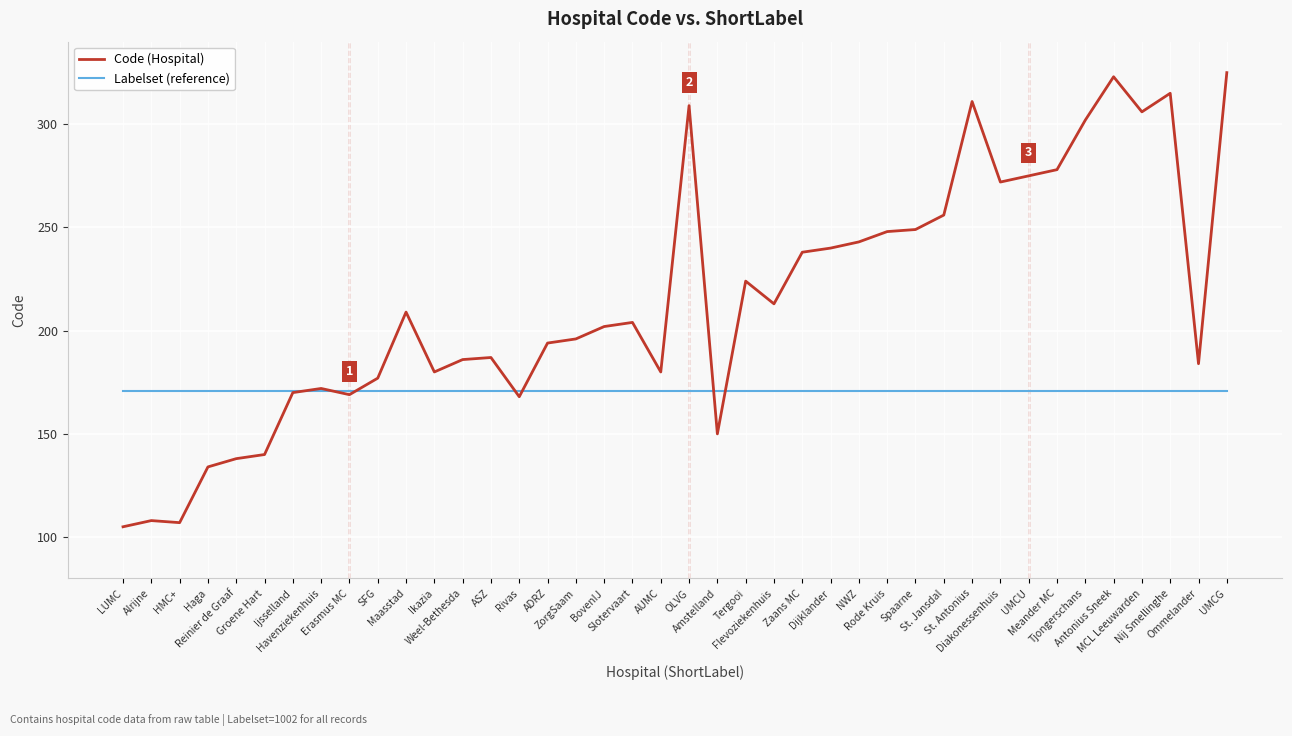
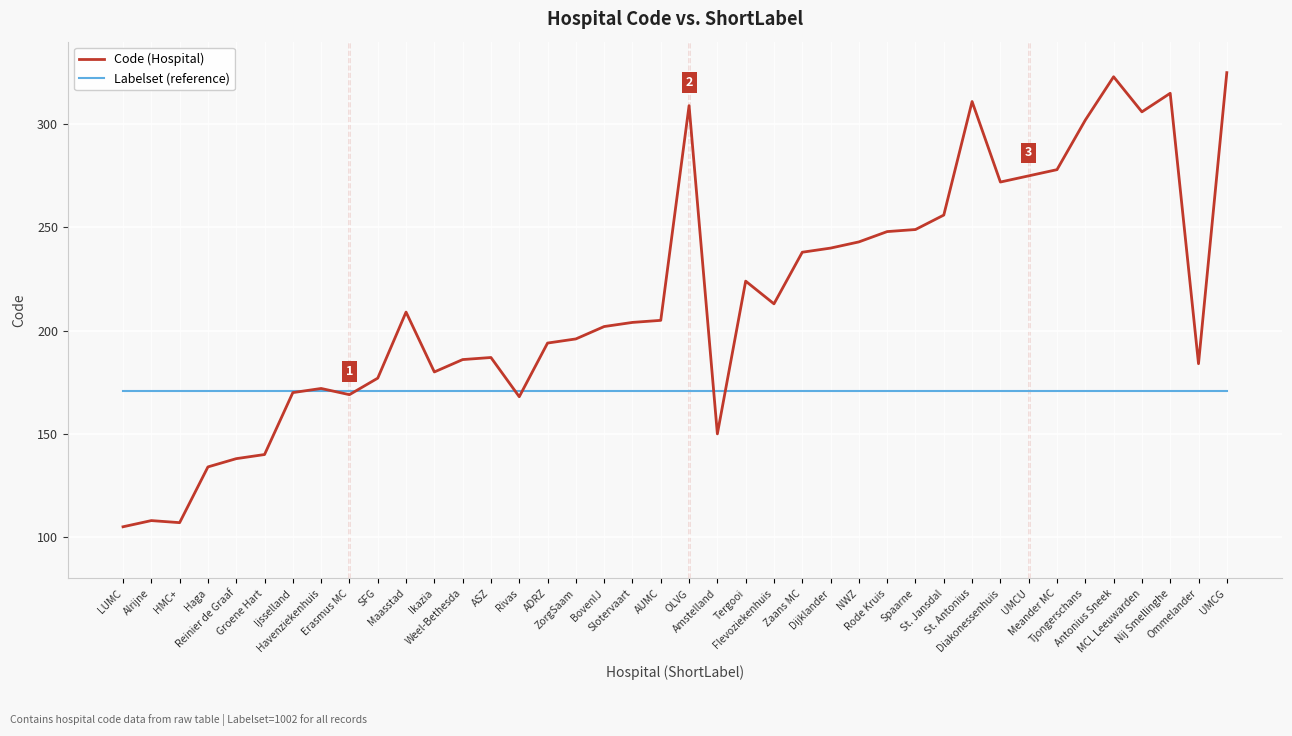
  {
    "Code (Hospital)": {
      "LUMC": 105,
      "Alrijne": 108,
      "HMC+": 107,
      "Haga": 134,
      "Reinier de Graaf": 138,
      "Groene Hart": 140,
      "Erasmus MC": 169,
      "SFG": 177,
      "Maasstad": 209,
      "Ikazia": 180,
      "Weel-Bethesda": 186,
      "ASZ": 187,
      "Rivas": 168,
      "ADRZ": 194,
      "ZorgSaam": 196,
      "BovenIJ": 202,
      "Slotervaart": 204,
-     "AUMC": 180,
+     "AUMC": 205,
      "Amstelland": 150,
      "Tergooi": 224,
      "Flevoziekenhuis": 213,
      "Zaans MC": 238,
      "Dijklander": 240,
      "NWZ": 243,
      "Rode Kruis": 248,
      "Spaarne": 249,
      "St. Jansdal": 256,
      "St. Antonius": 311,
      "Diakonessenhuis": 272,
      "Meander MC": 278,
      "Tjongerschans": 302,
      "Antonius Sneek": 323,
      "MCL Leeuwarden": 306,
      "Nij Smellinghe": 315,
      "Ommelander": 184,
      "UMCG": 325
    },
    "Labelset (reference)": {
      "LUMC": 171,
      "Alrijne": 171,
      "HMC+": 171,
      "Haga": 171,
      "Reinier de Graaf": 171,
      "Groene Hart": 171,
      "SFG": 171,
      "Maasstad": 171,
      "Ikazia": 171,
      "Weel-Bethesda": 171,
      "ASZ": 171,
      "Rivas": 171,
      "ADRZ": 171,
      "ZorgSaam": 171,
      "BovenIJ": 171,
      "Slotervaart": 171,
      "AUMC": 171,
      "OLVG": 171,
      "Amstelland": 171,
      "Tergooi": 171,
      "Flevoziekenhuis": 171,
      "Zaans MC": 171,
      "Dijklander": 171,
      "NWZ": 171,
      "Rode Kruis": 171,
      "Spaarne": 171,
      "St. Jansdal": 171,
      "St. Antonius": 171,
      "Diakonessenhuis": 171,
      "UMCU": 171,
      "Meander MC": 171,
      "Tjongerschans": 171,
      "Antonius Sneek": 171,
      "MCL Leeuwarden": 171,
      "Nij Smellinghe": 171,
      "Ommelander": 171,
      "UMCG": 171
    }
  }
